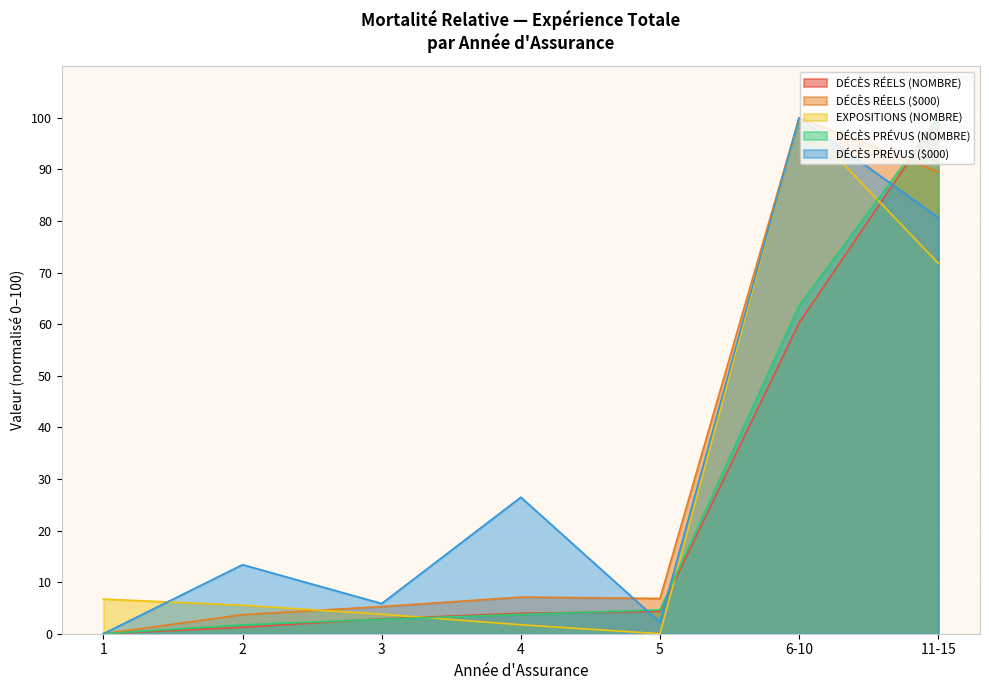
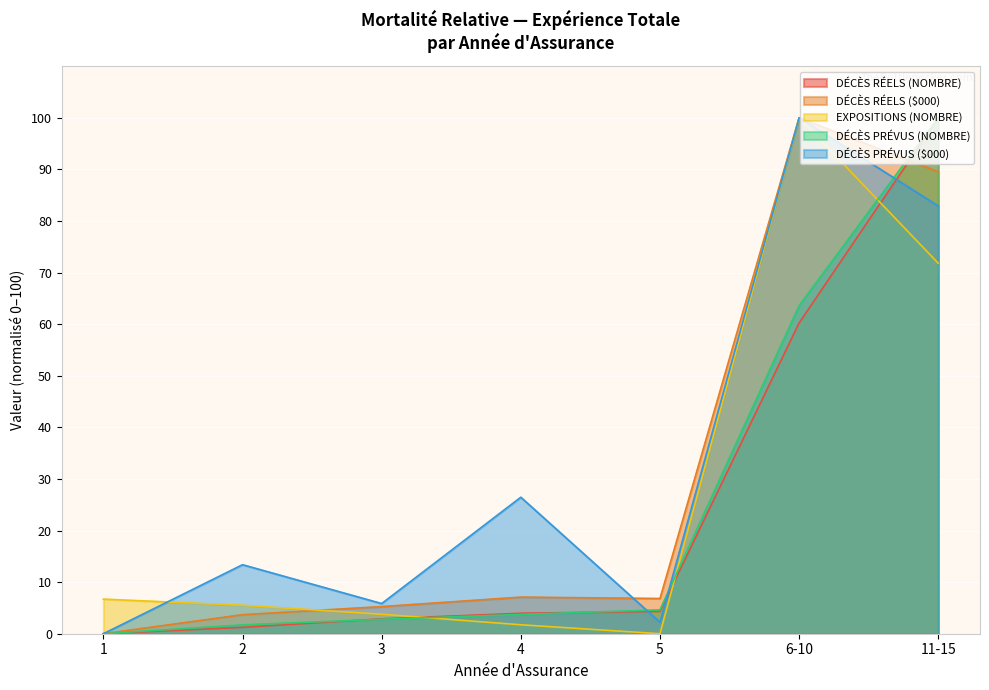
  {
    "DÉCÈS PRÉVUS (NOMBRE)": {
      "6-10": 64
    },
    "DÉCÈS PRÉVUS ($000)": {
      "2": 13,
      "3": 6,
      "4": 26,
      "5": 2,
-     "11-15": 81
+     "11-15": 83
    }
  }
